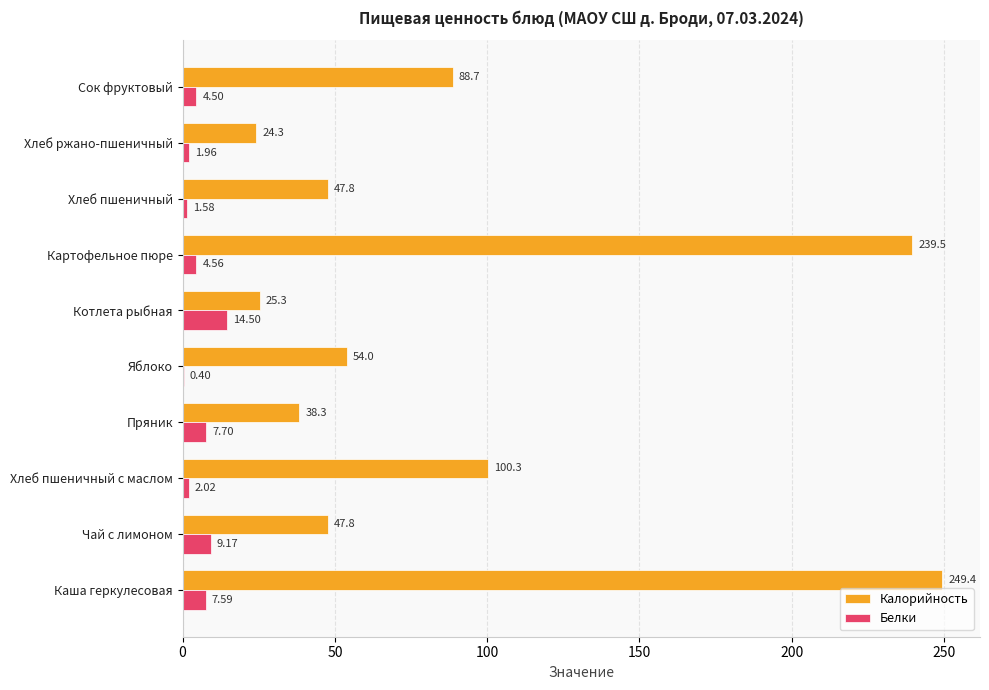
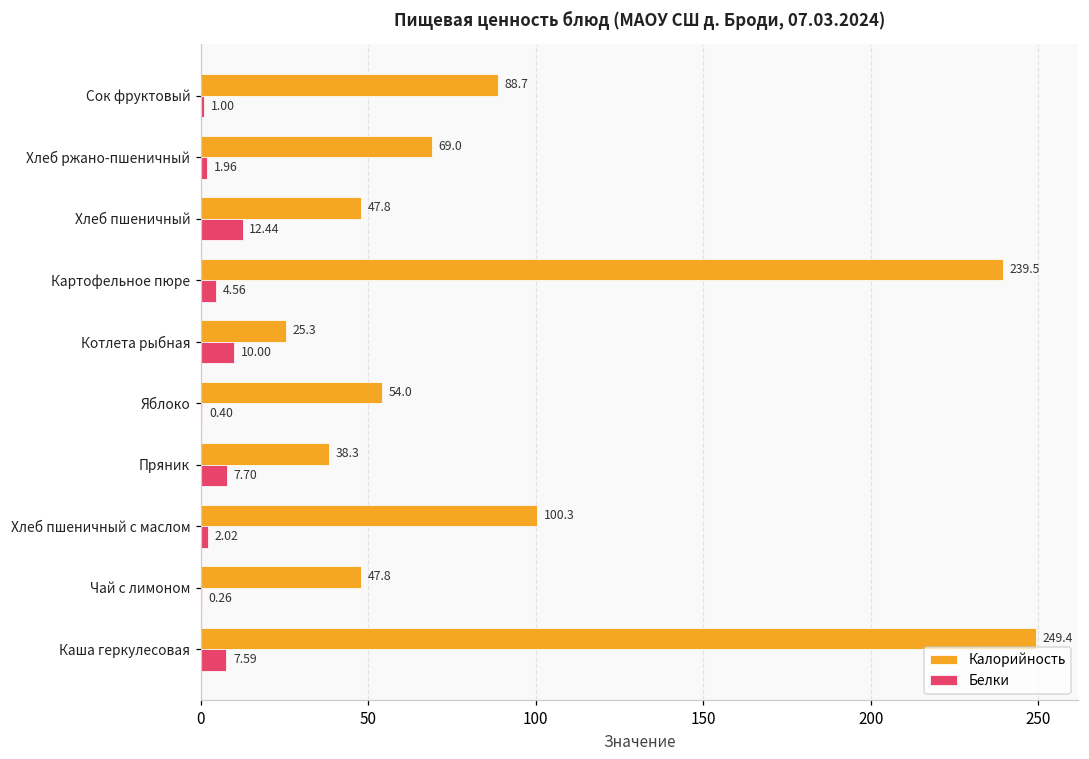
  {
    "Калорийность": {
      "Сок фруктовый": 88.7,
-     "Хлеб ржано-пшеничный": 24.3,
+     "Хлеб ржано-пшеничный": 69.0,
      "Хлеб пшеничный": 47.8,
      "Картофельное пюре": 239.5,
      "Котлета рыбная": 25.3,
      "Яблоко": 54.0,
      "Пряник": 38.3,
      "Хлеб пшеничный с маслом": 100.3,
      "Чай с лимоном": 47.8,
      "Каша геркулесовая": 249.4
    },
    "Белки": {
-     "Сок фруктовый": 4.50,
+     "Сок фруктовый": 1.00,
      "Хлеб ржано-пшеничный": 1.96,
-     "Хлеб пшеничный": 1.58,
+     "Хлеб пшеничный": 12.44,
      "Картофельное пюре": 4.56,
-     "Котлета рыбная": 14.50,
+     "Котлета рыбная": 10.00,
      "Яблоко": 0.40,
      "Пряник": 7.70,
      "Хлеб пшеничный с маслом": 2.02,
-     "Чай с лимоном": 9.17,
+     "Чай с лимоном": 0.26,
      "Каша геркулесовая": 7.59
    }
  }
